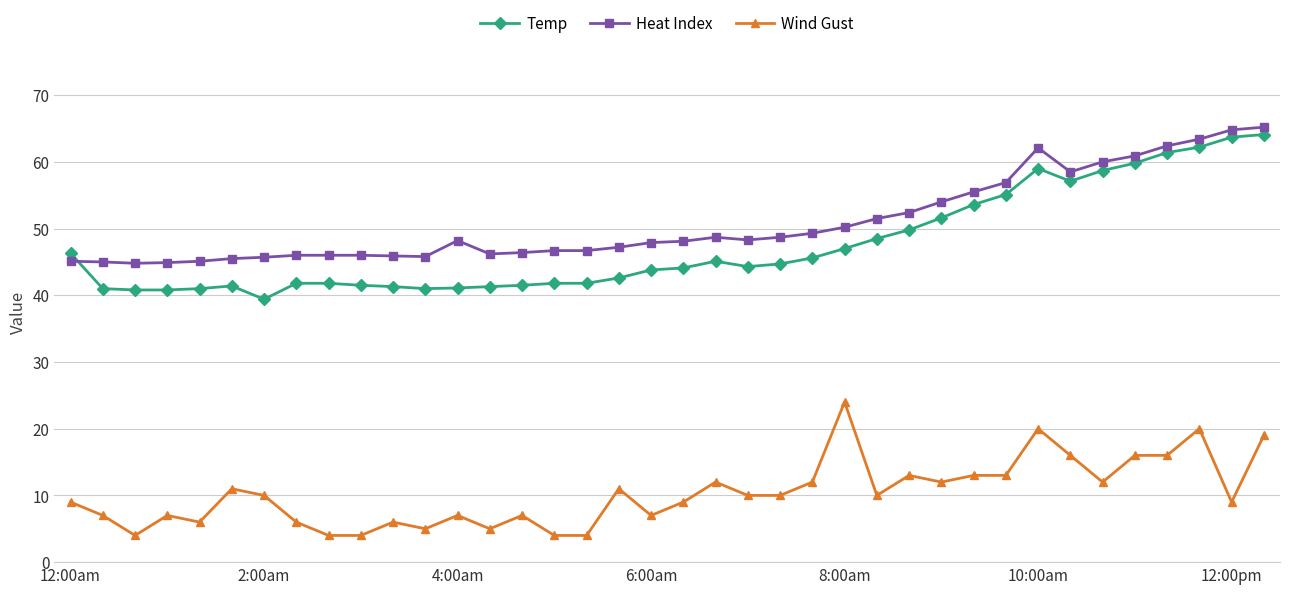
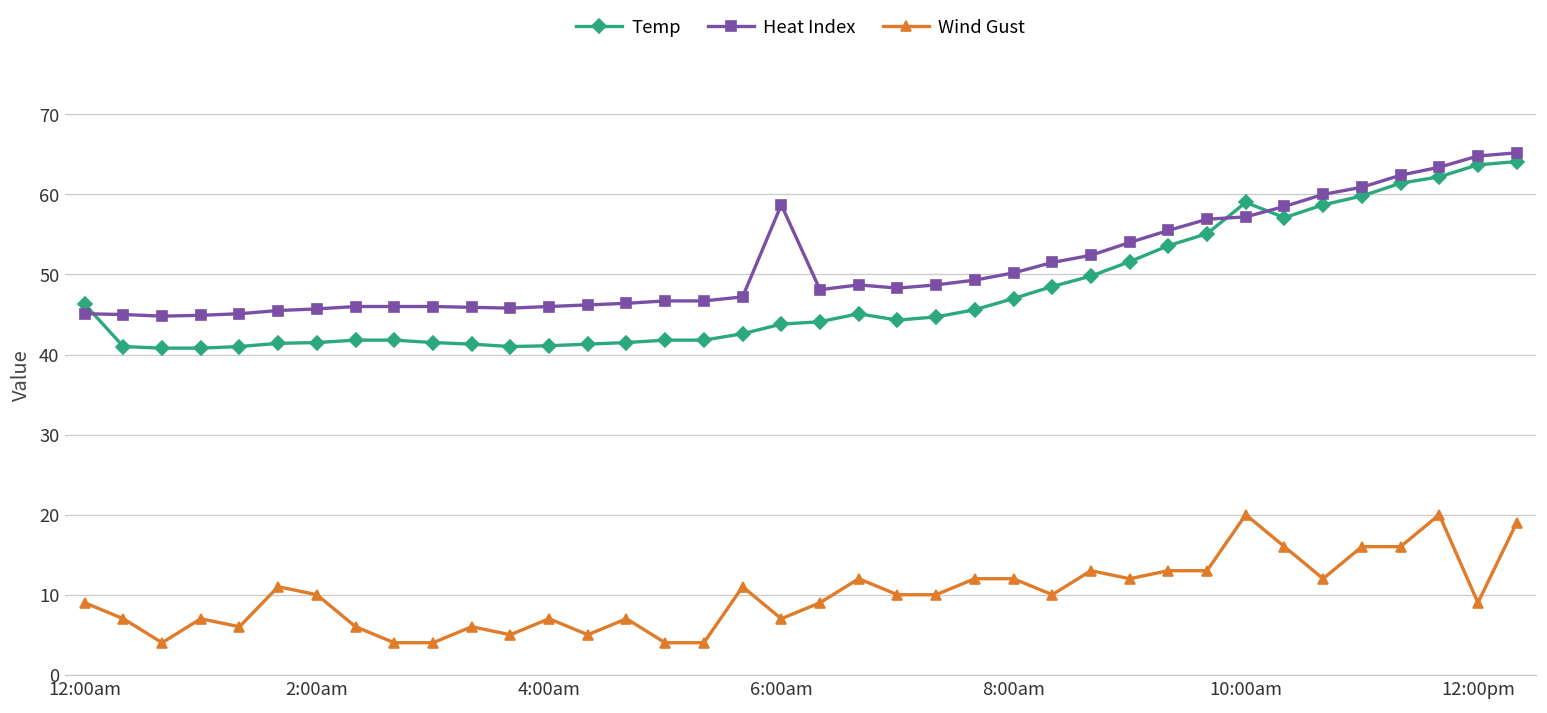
  {
    "Temp": {
      "12:00am": 46,
-     "2:00am": 39,
+     "2:00am": 42,
      "4:00am": 41,
      "6:00am": 44,
      "8:00am": 47,
      "10:00am": 59,
      "12:00pm": 64
    },
    "Heat Index": {
      "12:00am": 45,
      "2:00am": 46,
-     "4:00am": 48,
-     "6:00am": 48,
+     "4:00am": 46,
+     "6:00am": 59,
      "8:00am": 50,
-     "10:00am": 62,
+     "10:00am": 57,
      "12:00pm": 65
    },
    "Wind Gust": {
      "12:00am": 9,
      "2:00am": 10,
      "4:00am": 7,
      "6:00am": 7,
-     "8:00am": 24,
+     "8:00am": 12,
      "10:00am": 20,
      "12:00pm": 9
    }
  }
